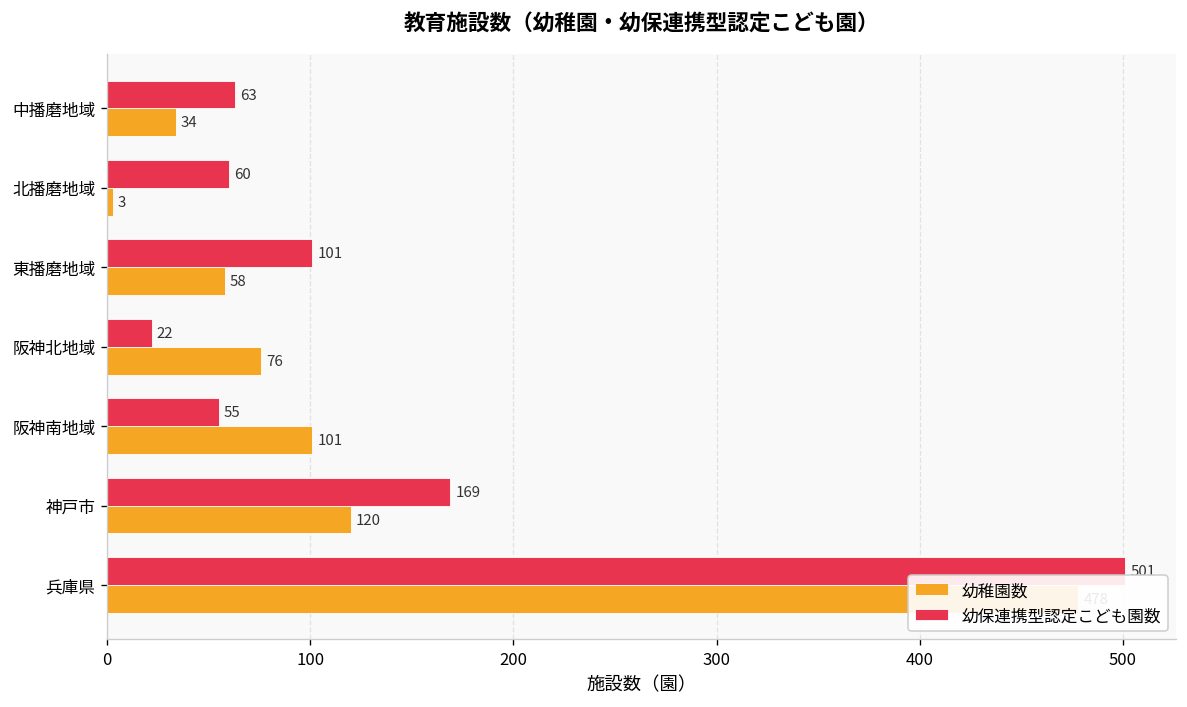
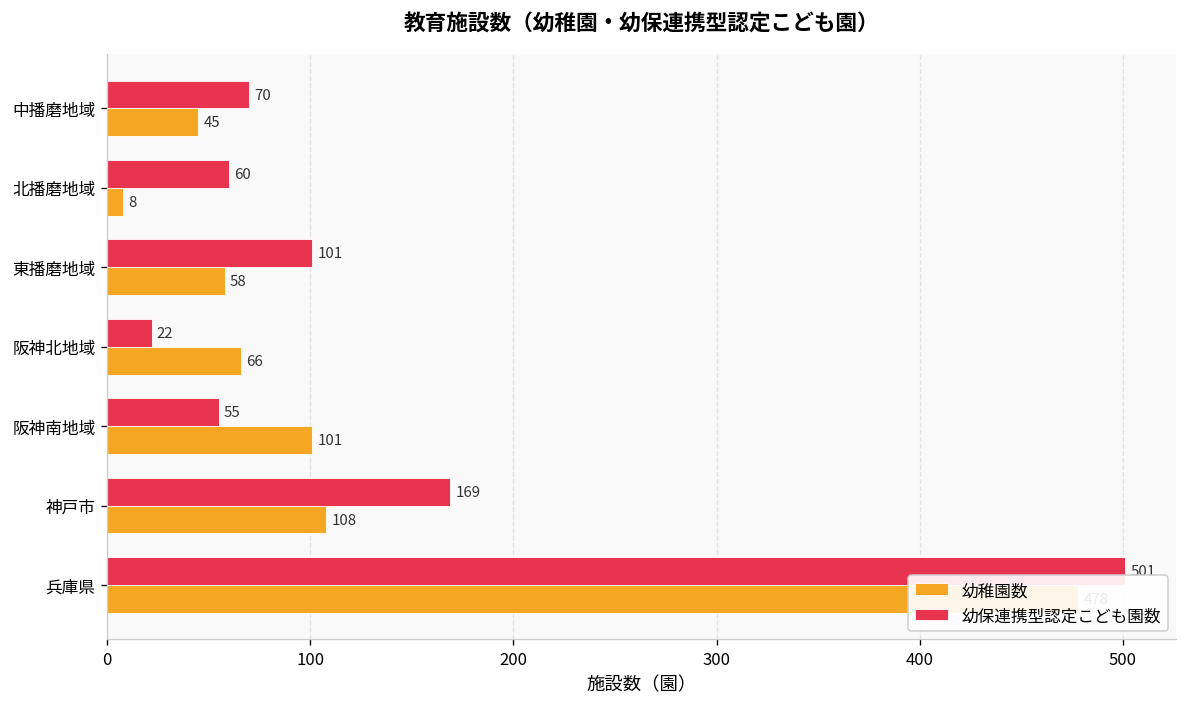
  {
    "幼稚園数": {
-     "中播磨地域": 34,
-     "北播磨地域": 3,
+     "中播磨地域": 45,
+     "北播磨地域": 8,
      "東播磨地域": 58,
-     "阪神北地域": 76,
+     "阪神北地域": 66,
      "阪神南地域": 101,
-     "神戸市": 120
+     "神戸市": 108
    },
    "幼保連携型認定こども園数": {
-     "中播磨地域": 63,
+     "中播磨地域": 70,
      "北播磨地域": 60,
      "東播磨地域": 101,
      "阪神北地域": 22,
      "阪神南地域": 55,
      "神戸市": 169
    }
  }
